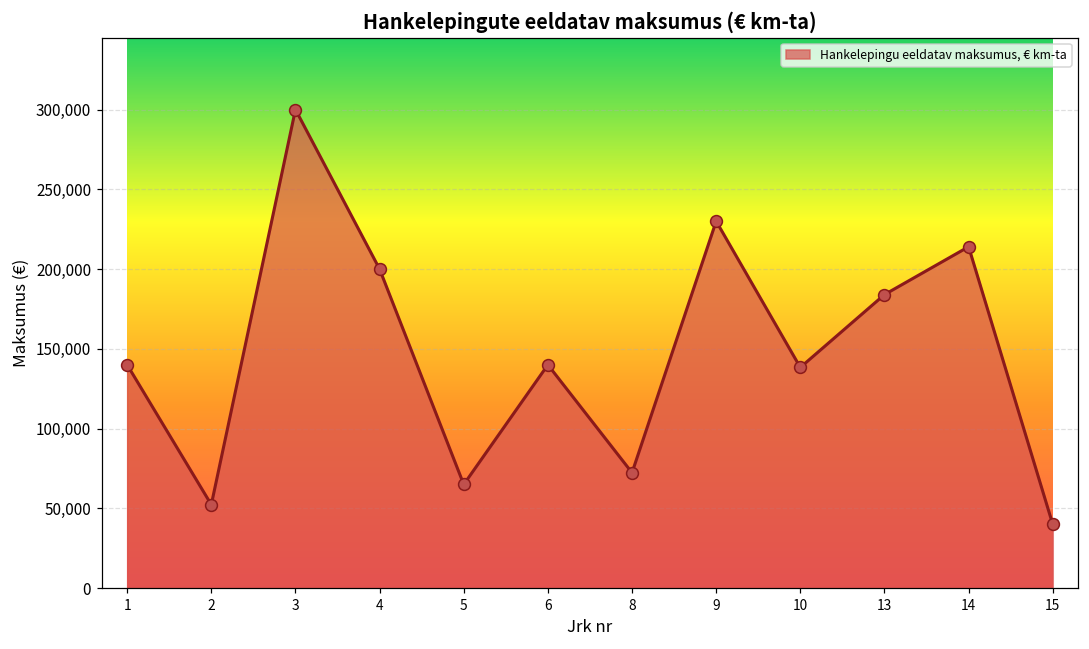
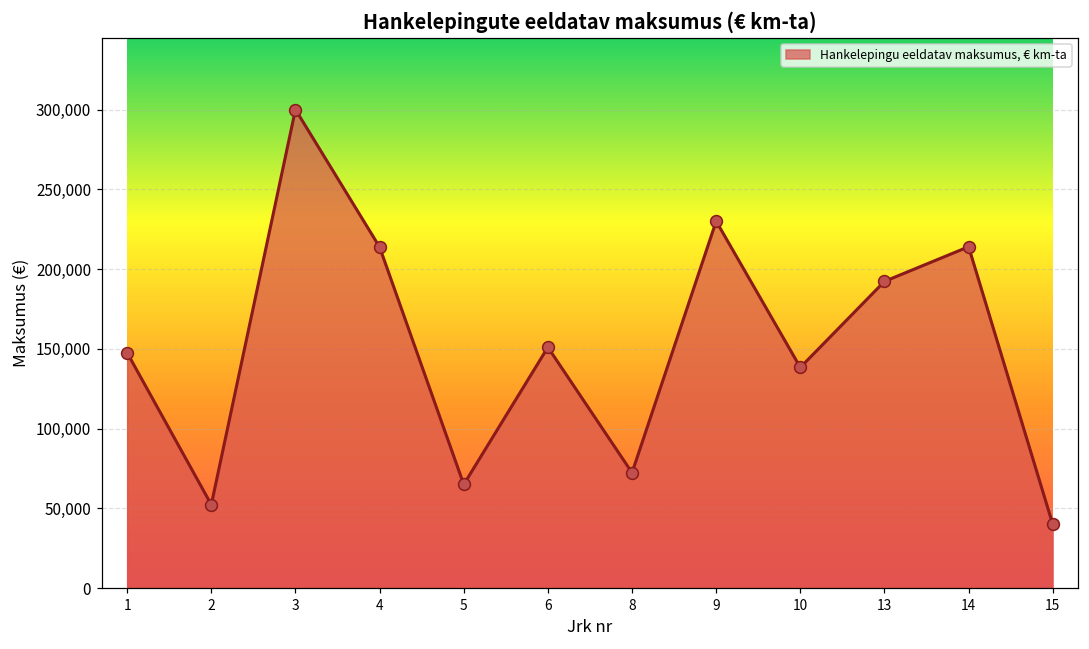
  {
-   "1": "140,000",
+   "1": "148,000",
    "2": "52,000",
    "3": "300,000",
-   "4": "200,000",
+   "4": "214,000",
    "5": "65,000",
-   "6": "140,000",
+   "6": "151,000",
    "8": "72,000",
    "9": "230,000",
    "10": "138,000",
-   "13": "184,000",
+   "13": "192,000",
    "14": "214,000",
    "15": "40,000"
  }
